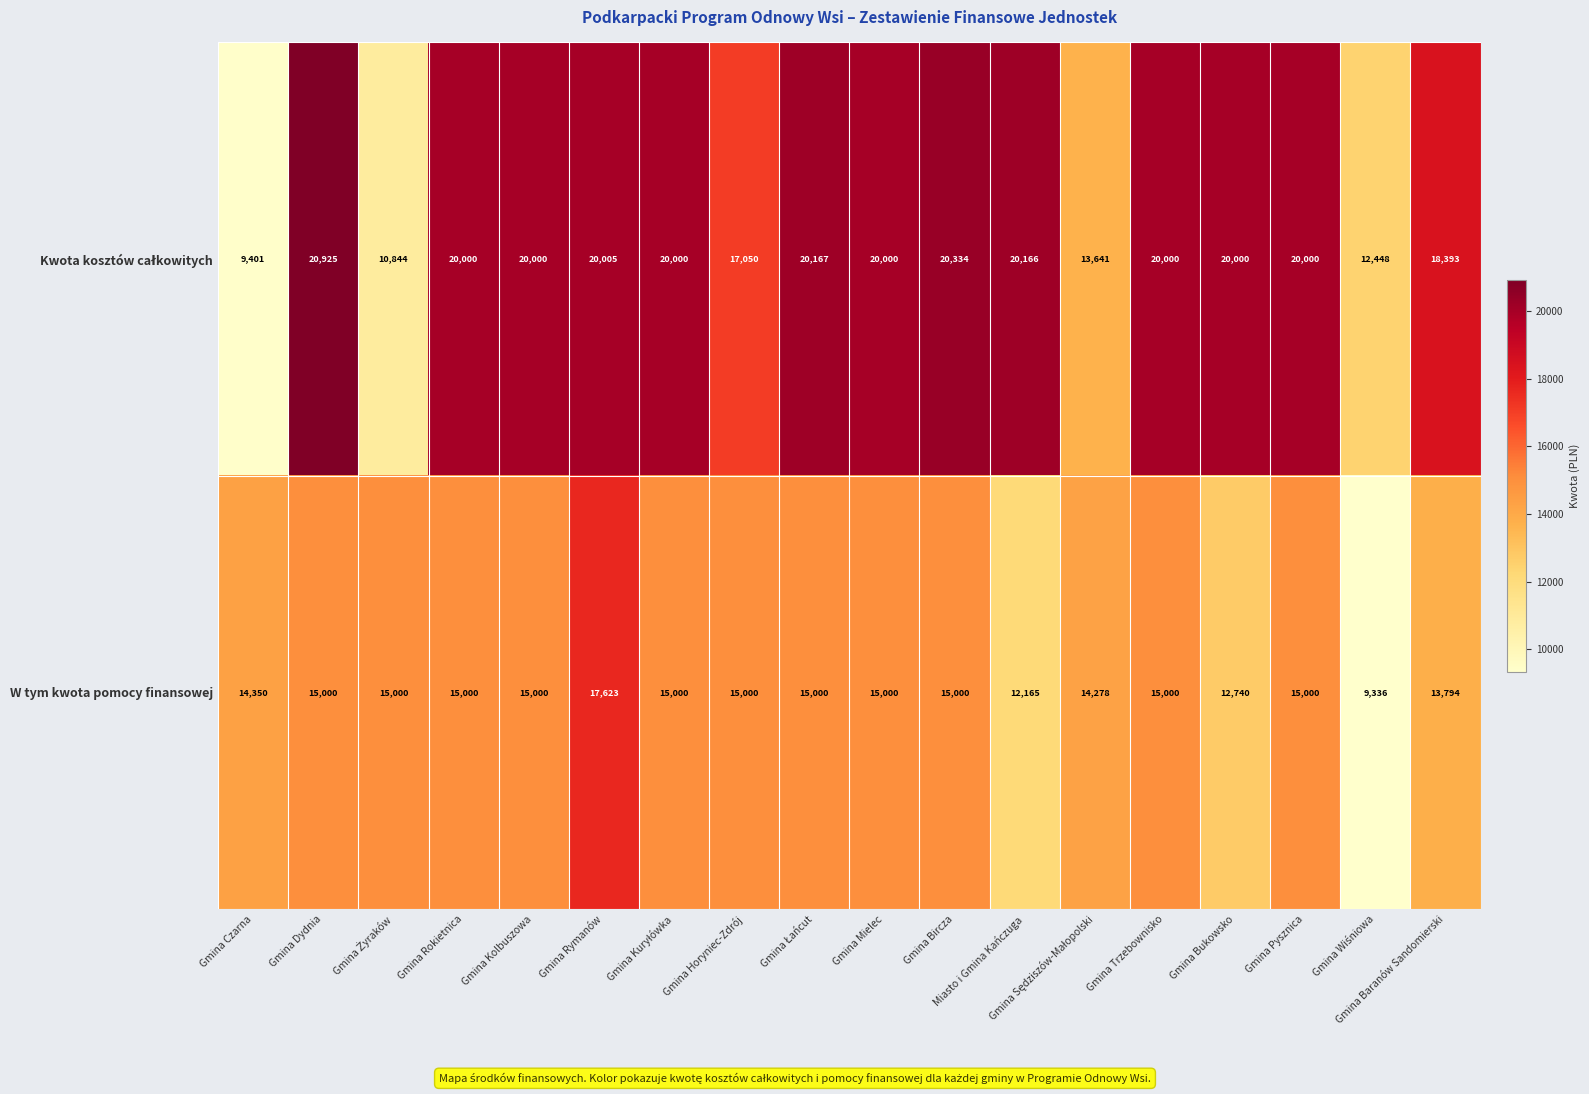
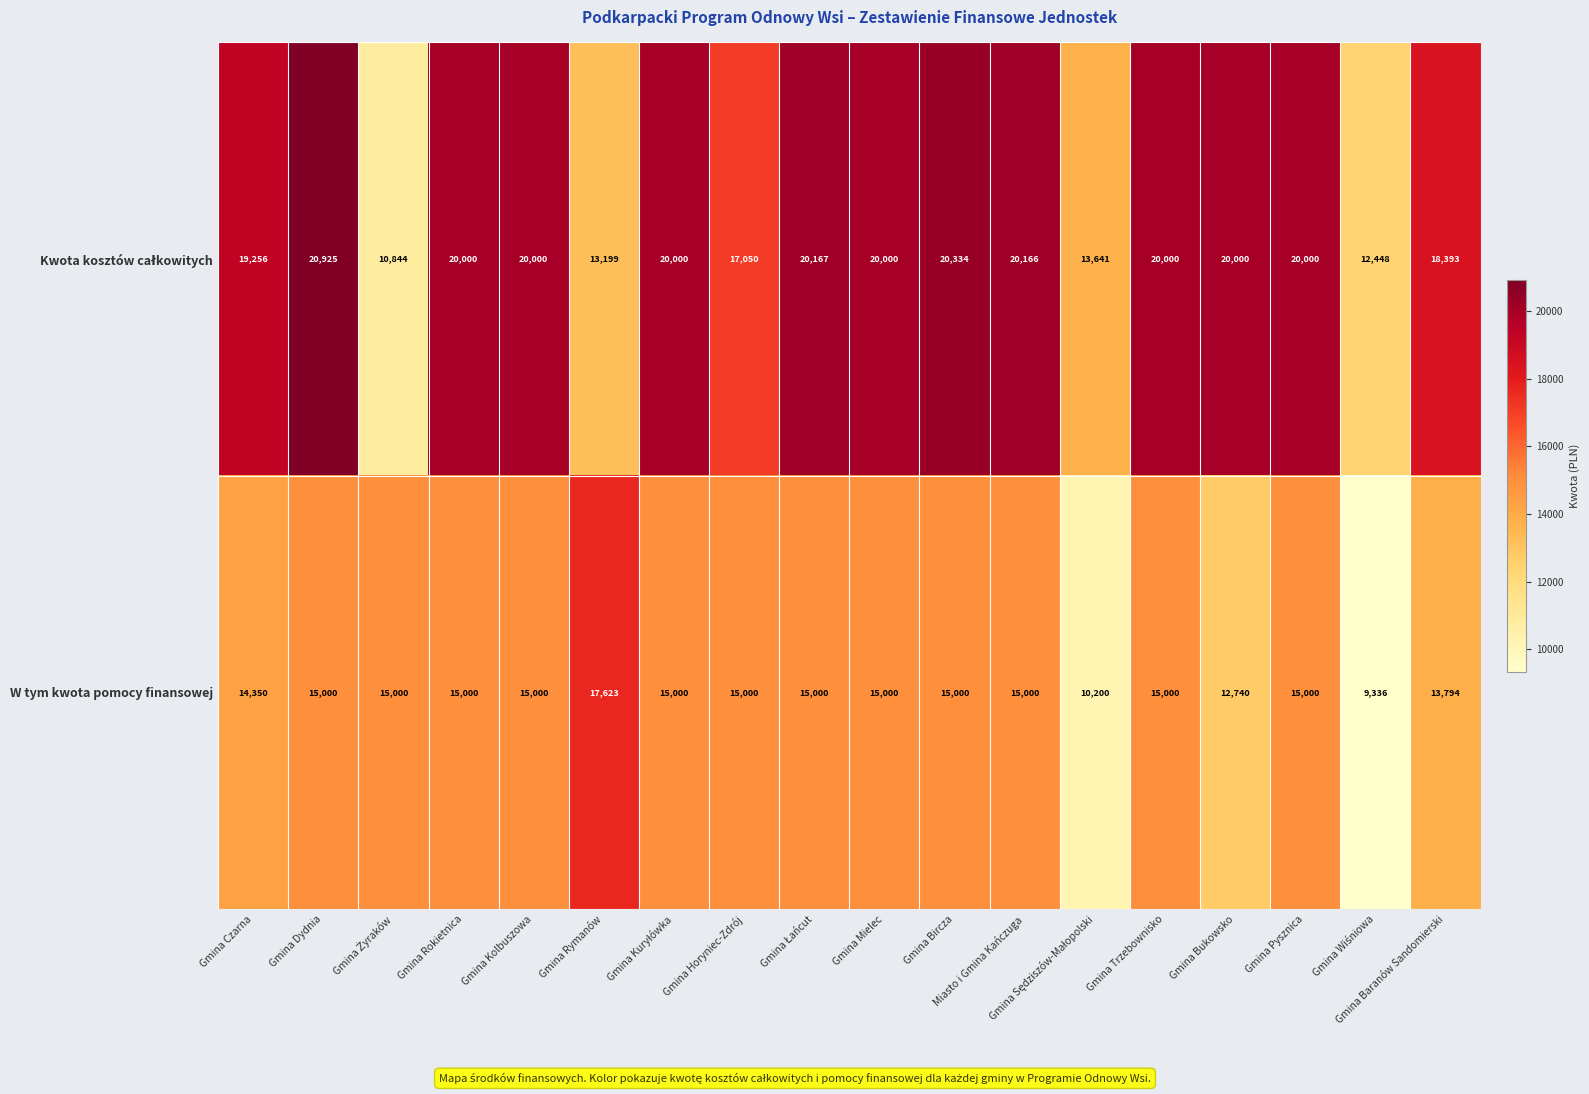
  {
    "Kwota kosztów całkowitych": {
-     "Gmina Czarna": "9,401",
+     "Gmina Czarna": "19,256",
      "Gmina Dydnia": "20,925",
      "Gmina Żyraków": "10,844",
      "Gmina Rokietnica": "20,000",
      "Gmina Kolbuszowa": "20,000",
-     "Gmina Rymanów": "20,005",
+     "Gmina Rymanów": "13,199",
      "Gmina Kuryłówka": "20,000",
      "Gmina Horyniec-Zdrój": "17,050",
      "Gmina Łańcut": "20,167",
      "Gmina Mielec": "20,000",
      "Gmina Bircza": "20,334",
      "Miasto i Gmina Kańczuga": "20,166",
      "Gmina Sędziszów-Małopolski": "13,641",
      "Gmina Trzebownisko": "20,000",
      "Gmina Bukowsko": "20,000",
      "Gmina Pysznica": "20,000",
      "Gmina Wiśniowa": "12,448",
      "Gmina Baranów Sandomierski": "18,393"
    },
    "W tym kwota pomocy finansowej": {
      "Gmina Czarna": "14,350",
      "Gmina Dydnia": "15,000",
      "Gmina Żyraków": "15,000",
      "Gmina Rokietnica": "15,000",
      "Gmina Kolbuszowa": "15,000",
      "Gmina Rymanów": "17,623",
      "Gmina Kuryłówka": "15,000",
      "Gmina Horyniec-Zdrój": "15,000",
      "Gmina Łańcut": "15,000",
      "Gmina Mielec": "15,000",
      "Gmina Bircza": "15,000",
-     "Miasto i Gmina Kańczuga": "12,165",
-     "Gmina Sędziszów-Małopolski": "14,278",
+     "Miasto i Gmina Kańczuga": "15,000",
+     "Gmina Sędziszów-Małopolski": "10,200",
      "Gmina Trzebownisko": "15,000",
      "Gmina Bukowsko": "12,740",
      "Gmina Pysznica": "15,000",
      "Gmina Wiśniowa": "9,336",
      "Gmina Baranów Sandomierski": "13,794"
    }
  }
